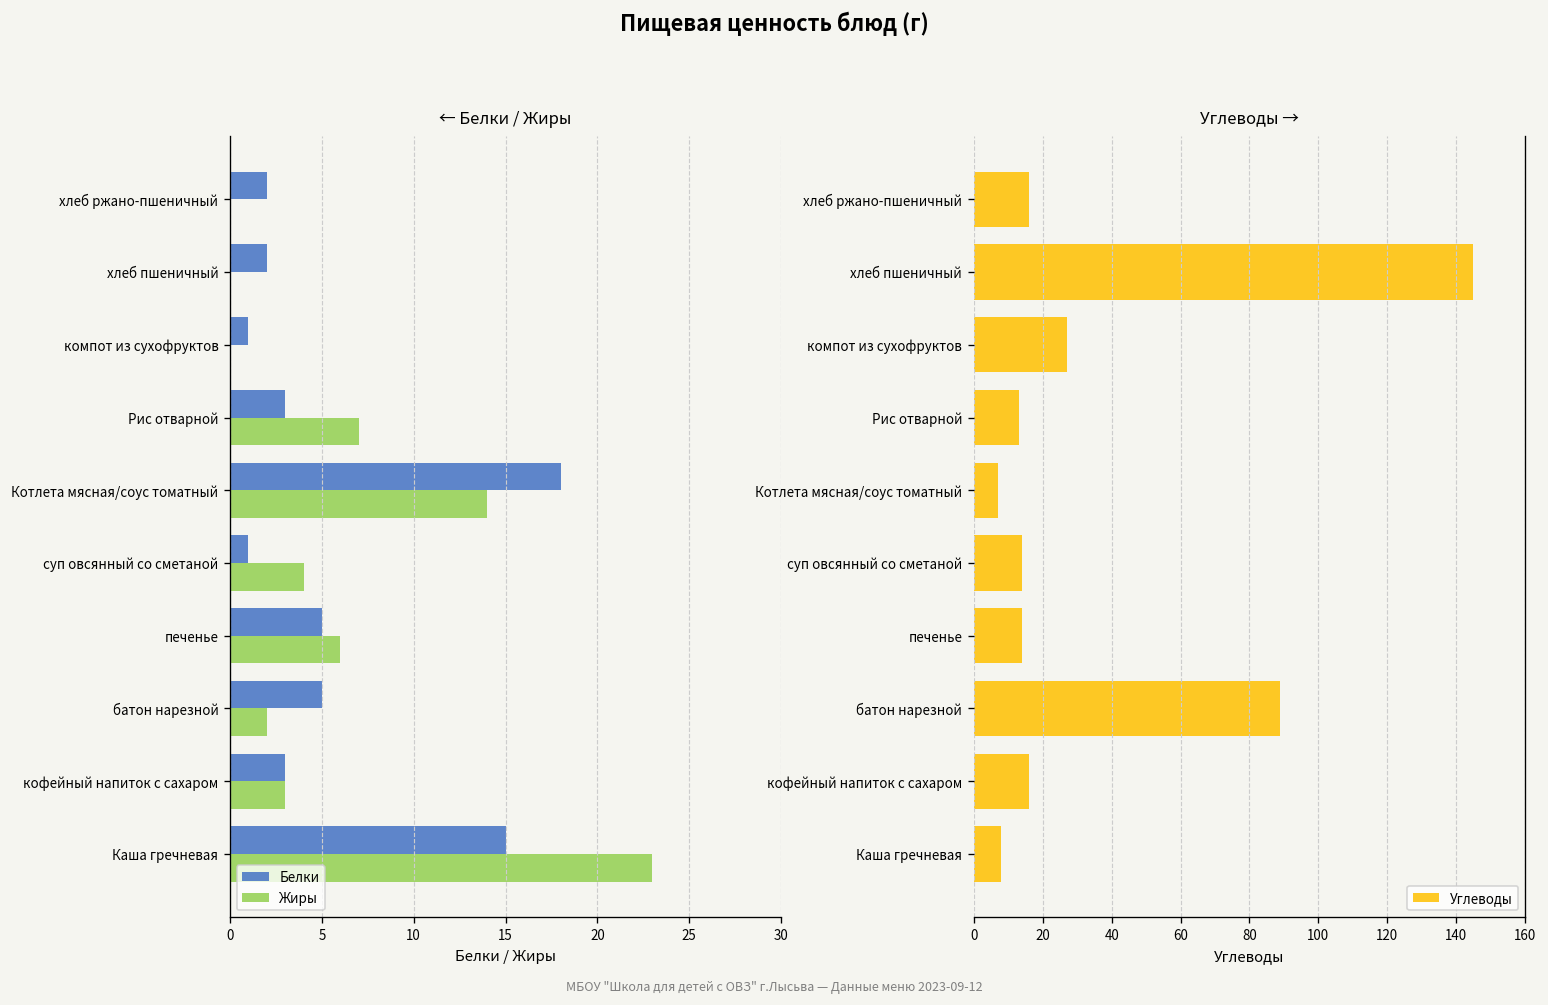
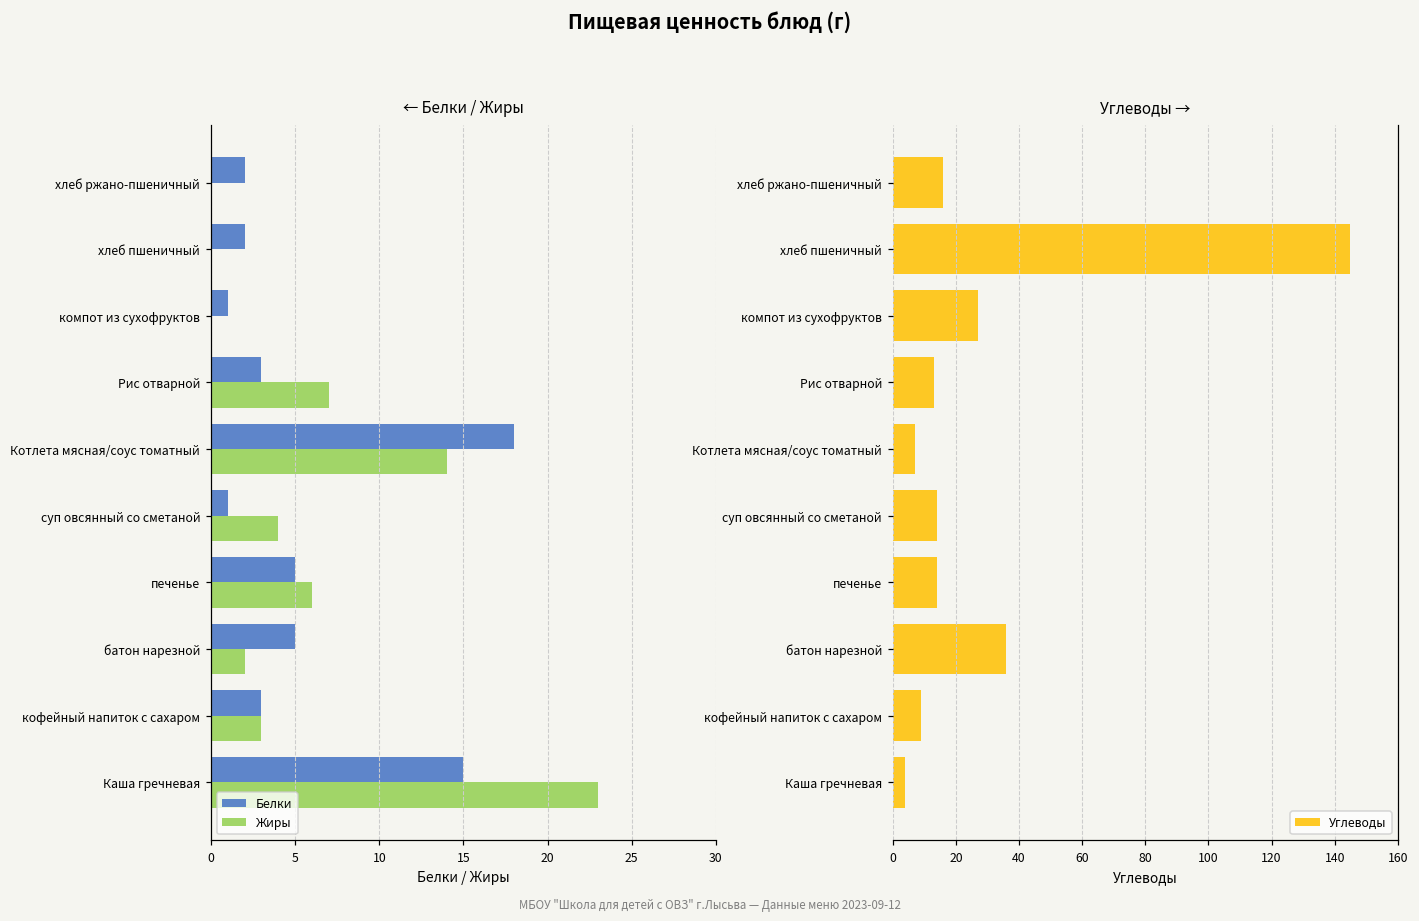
  {
    "Углеводы →": {
      "хлеб ржано-пшеничный": 16,
      "хлеб пшеничный": 145,
      "компот из сухофруктов": 27,
      "Рис отварной": 13,
      "Котлета мясная/соус томатный": 7,
      "суп овсянный со сметаной": 14,
      "печенье": 14,
-     "батон нарезной": 89,
-     "кофейный напиток с сахаром": 16,
-     "Каша гречневая": 8
+     "батон нарезной": 36,
+     "кофейный напиток с сахаром": 9,
+     "Каша гречневая": 4
    }
  }
